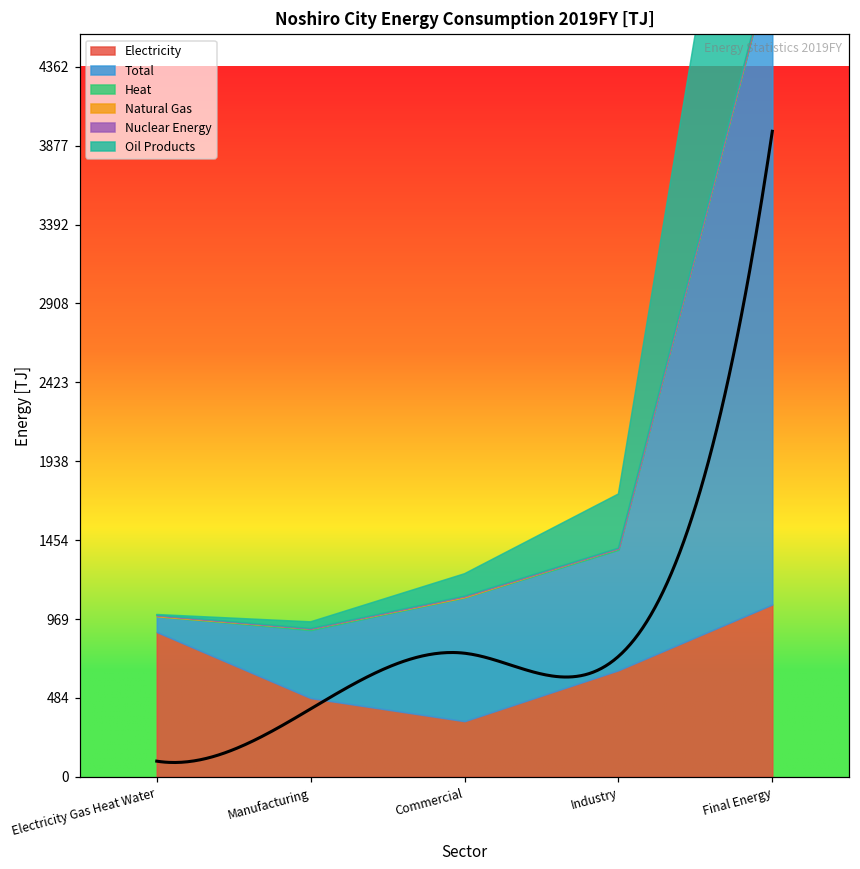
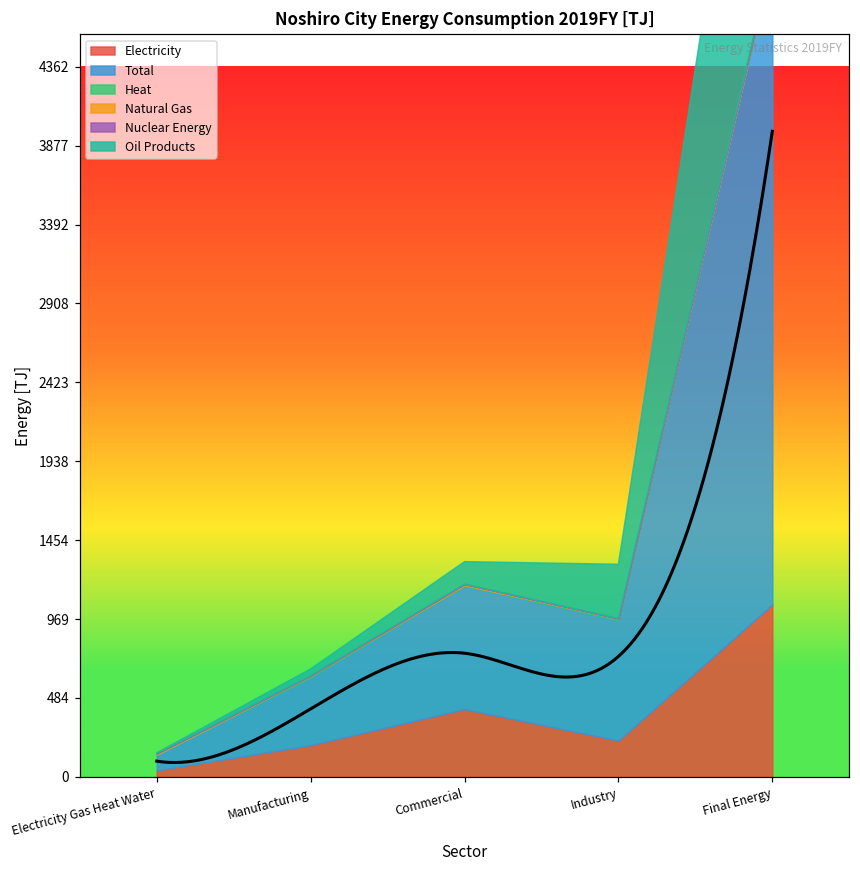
  {
    "Electricity": {
-     "Electricity Gas Heat Water": 890,
-     "Manufacturing": 480,
-     "Commercial": 340,
-     "Industry": 650,
+     "Electricity Gas Heat Water": 40,
+     "Manufacturing": 190,
+     "Commercial": 420,
+     "Industry": 220,
      "Final Energy": 1060
    }
  }
